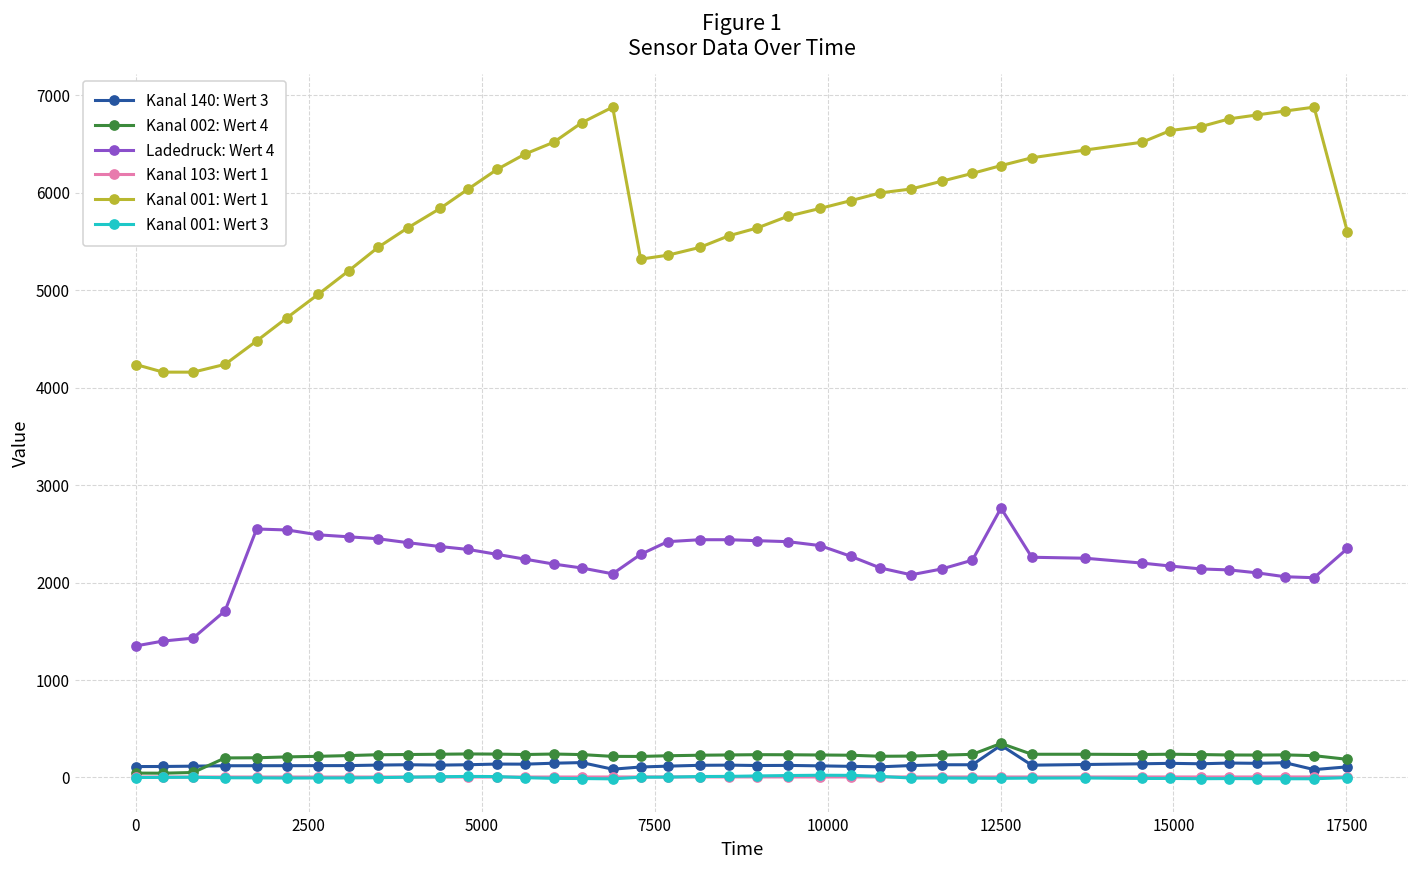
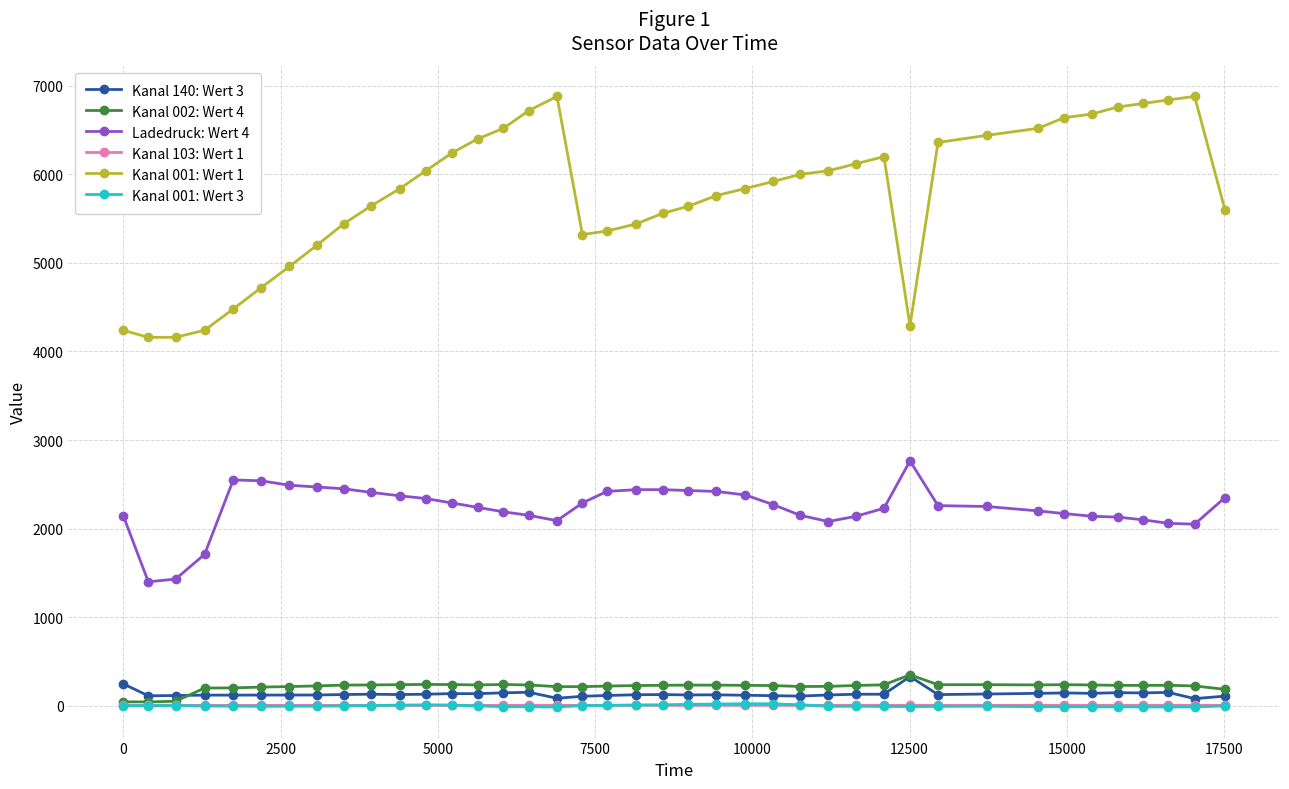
  {
    "Kanal 140: Wert 3": {
-     "0": 100
+     "0": 200
    },
    "Kanal 002: Wert 4": {
      "0": 0
    },
    "Ladedruck: Wert 4": {
-     "0": 1400,
+     "0": 2100,
      "12500": 2800
    },
    "Kanal 001: Wert 1": {
      "0": 4200,
-     "12500": 6300
+     "12500": 4300
    }
  }
